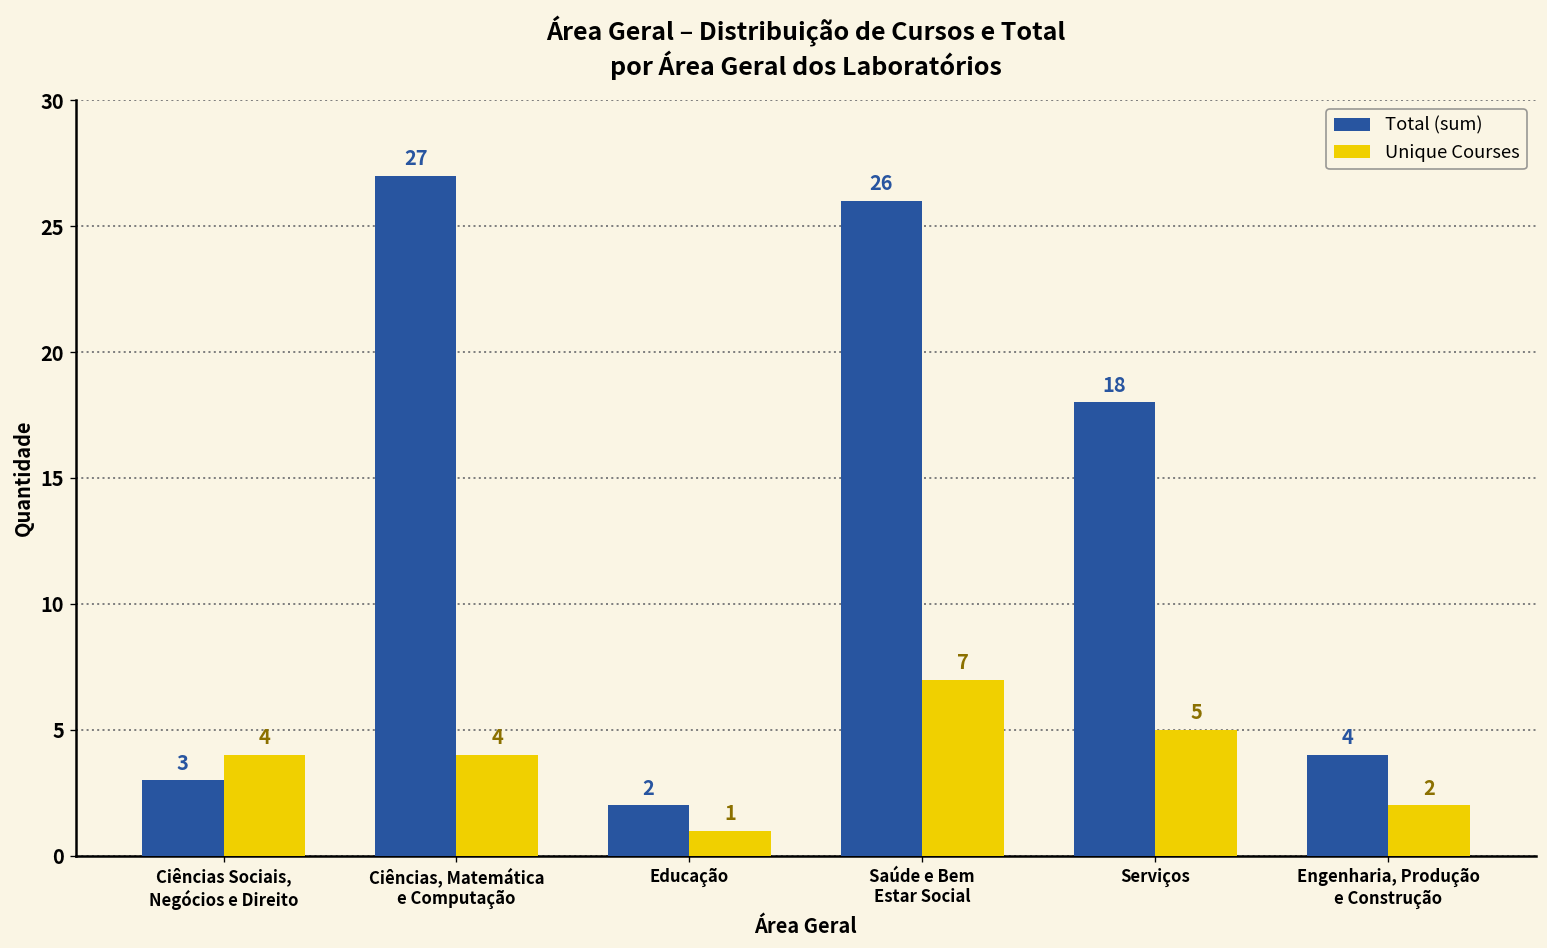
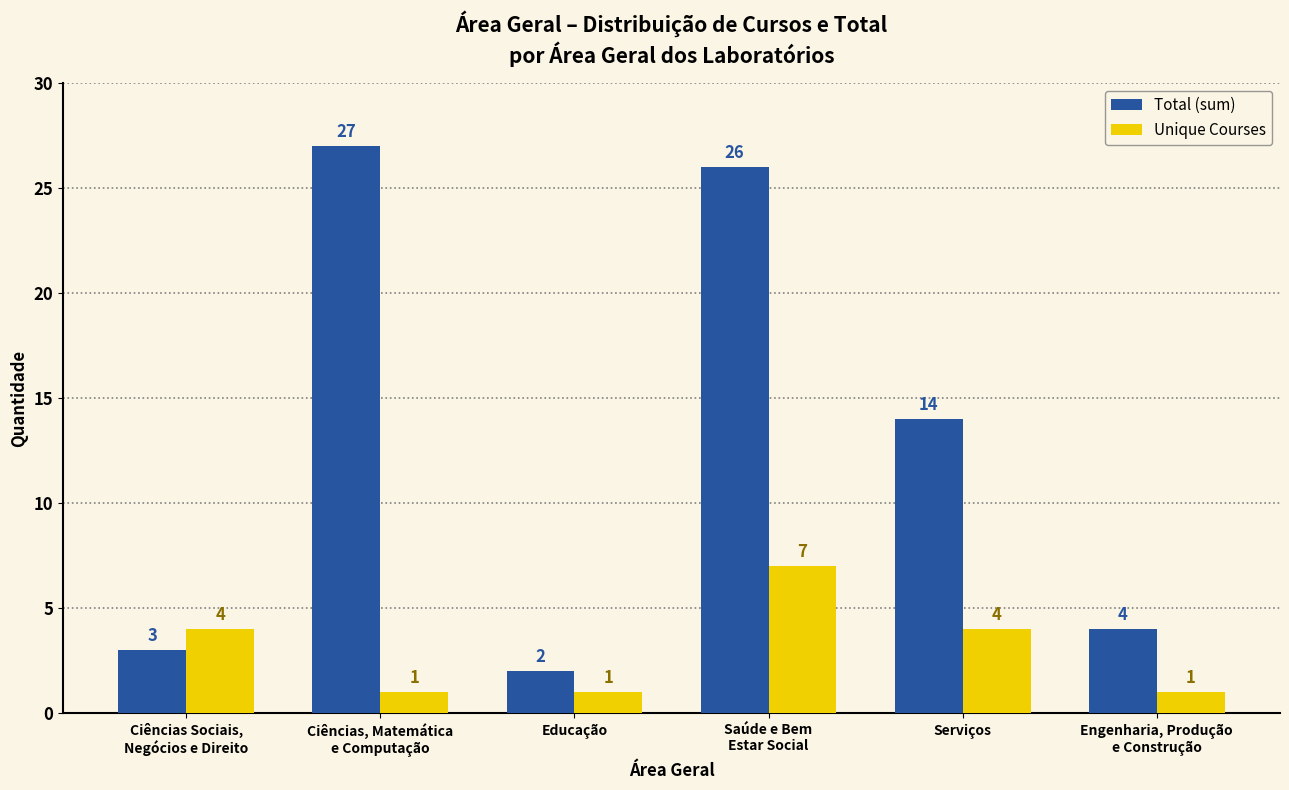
  {
    "Total (sum)": {
      "Ciências Sociais, Negócios e Direito": 3,
      "Ciências, Matemática e Computação": 27,
      "Educação": 2,
      "Saúde e Bem Estar Social": 26,
-     "Serviços": 18,
+     "Serviços": 14,
      "Engenharia, Produção e Construção": 4
    },
    "Unique Courses": {
      "Ciências Sociais, Negócios e Direito": 4,
-     "Ciências, Matemática e Computação": 4,
+     "Ciências, Matemática e Computação": 1,
      "Educação": 1,
      "Saúde e Bem Estar Social": 7,
-     "Serviços": 5,
-     "Engenharia, Produção e Construção": 2
+     "Serviços": 4,
+     "Engenharia, Produção e Construção": 1
    }
  }
